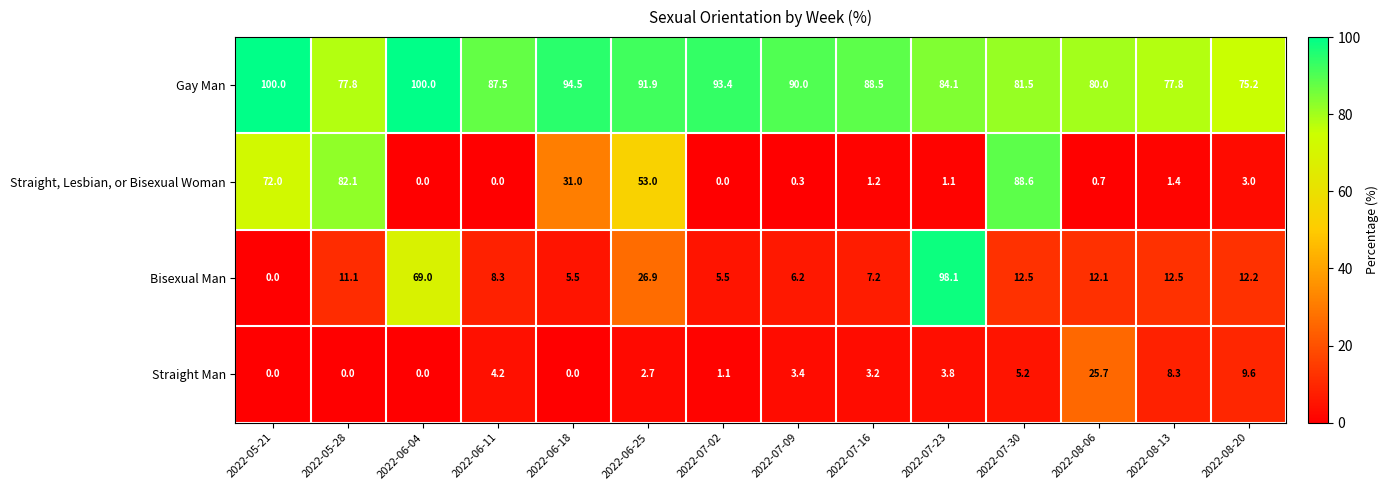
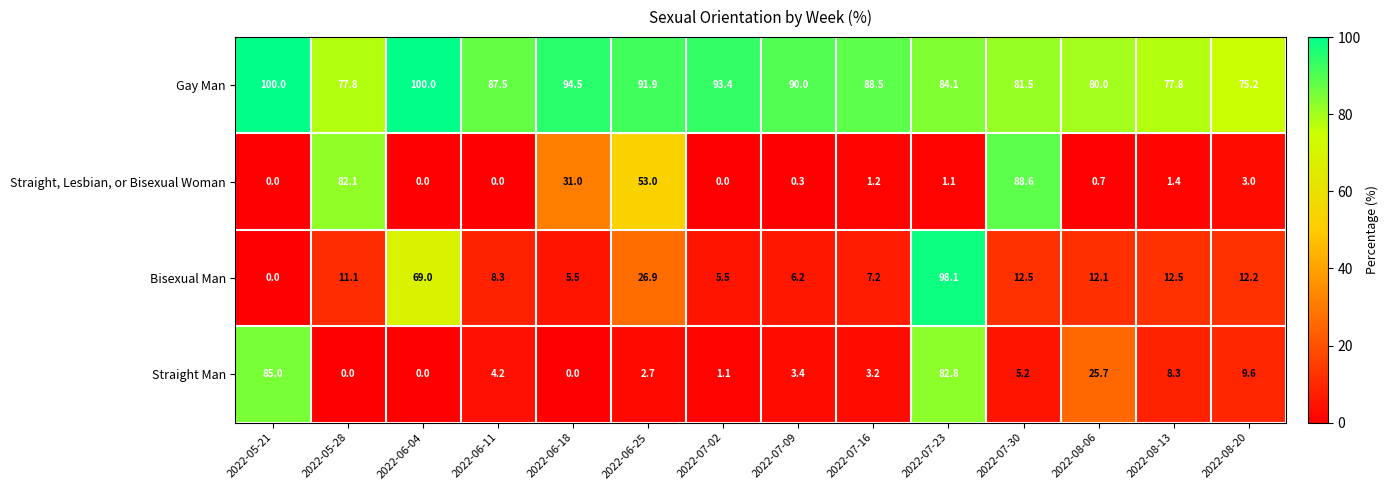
  {
    "Gay Man": {
      "2022-05-21": 100.0,
      "2022-05-28": 77.8,
      "2022-06-04": 100.0,
      "2022-06-11": 87.5,
      "2022-06-18": 94.5,
      "2022-06-25": 91.9,
      "2022-07-02": 93.4,
      "2022-07-09": 90.0,
      "2022-07-16": 88.5,
      "2022-07-23": 84.1,
      "2022-07-30": 81.5,
      "2022-08-06": 80.0,
      "2022-08-13": 77.8,
      "2022-08-20": 75.2
    },
    "Straight, Lesbian, or Bisexual Woman": {
-     "2022-05-21": 72.0,
+     "2022-05-21": 0.0,
      "2022-05-28": 82.1,
      "2022-06-04": 0.0,
      "2022-06-11": 0.0,
      "2022-06-18": 31.0,
      "2022-06-25": 53.0,
      "2022-07-02": 0.0,
      "2022-07-09": 0.3,
      "2022-07-16": 1.2,
      "2022-07-23": 1.1,
      "2022-07-30": 88.6,
      "2022-08-06": 0.7,
      "2022-08-13": 1.4,
      "2022-08-20": 3.0
    },
    "Bisexual Man": {
      "2022-05-21": 0.0,
      "2022-05-28": 11.1,
      "2022-06-04": 69.0,
      "2022-06-11": 8.3,
      "2022-06-18": 5.5,
      "2022-06-25": 26.9,
      "2022-07-02": 5.5,
      "2022-07-09": 6.2,
      "2022-07-16": 7.2,
      "2022-07-23": 98.1,
      "2022-07-30": 12.5,
      "2022-08-06": 12.1,
      "2022-08-13": 12.5,
      "2022-08-20": 12.2
    },
    "Straight Man": {
-     "2022-05-21": 0.0,
+     "2022-05-21": 85.0,
      "2022-05-28": 0.0,
      "2022-06-04": 0.0,
      "2022-06-11": 4.2,
      "2022-06-18": 0.0,
      "2022-06-25": 2.7,
      "2022-07-02": 1.1,
      "2022-07-09": 3.4,
      "2022-07-16": 3.2,
-     "2022-07-23": 3.8,
+     "2022-07-23": 82.8,
      "2022-07-30": 5.2,
      "2022-08-06": 25.7,
      "2022-08-13": 8.3,
      "2022-08-20": 9.6
    }
  }
